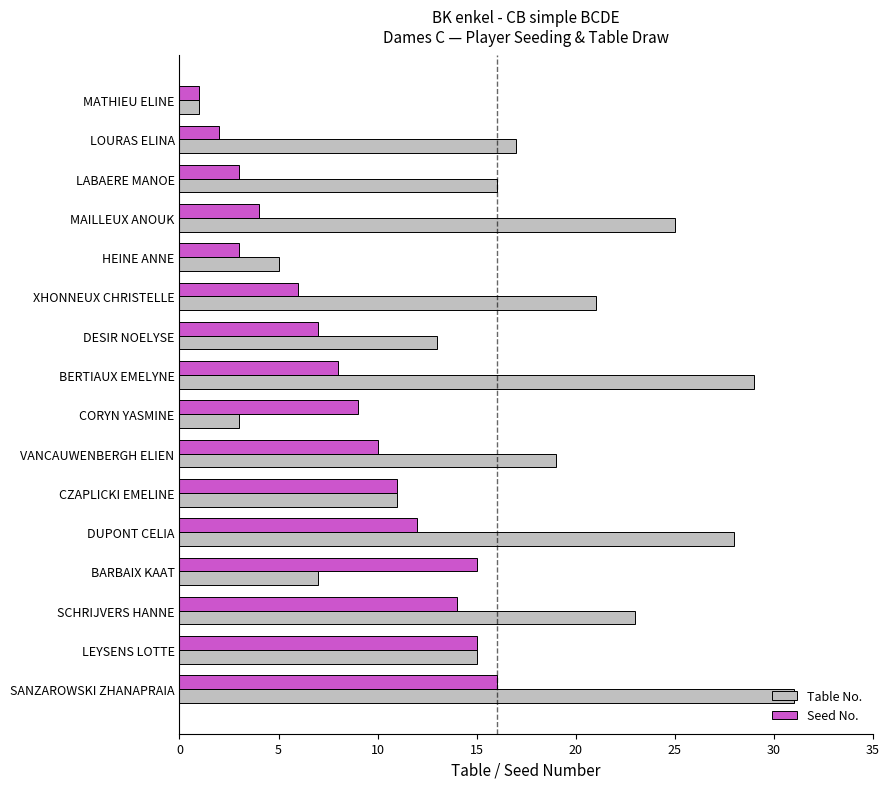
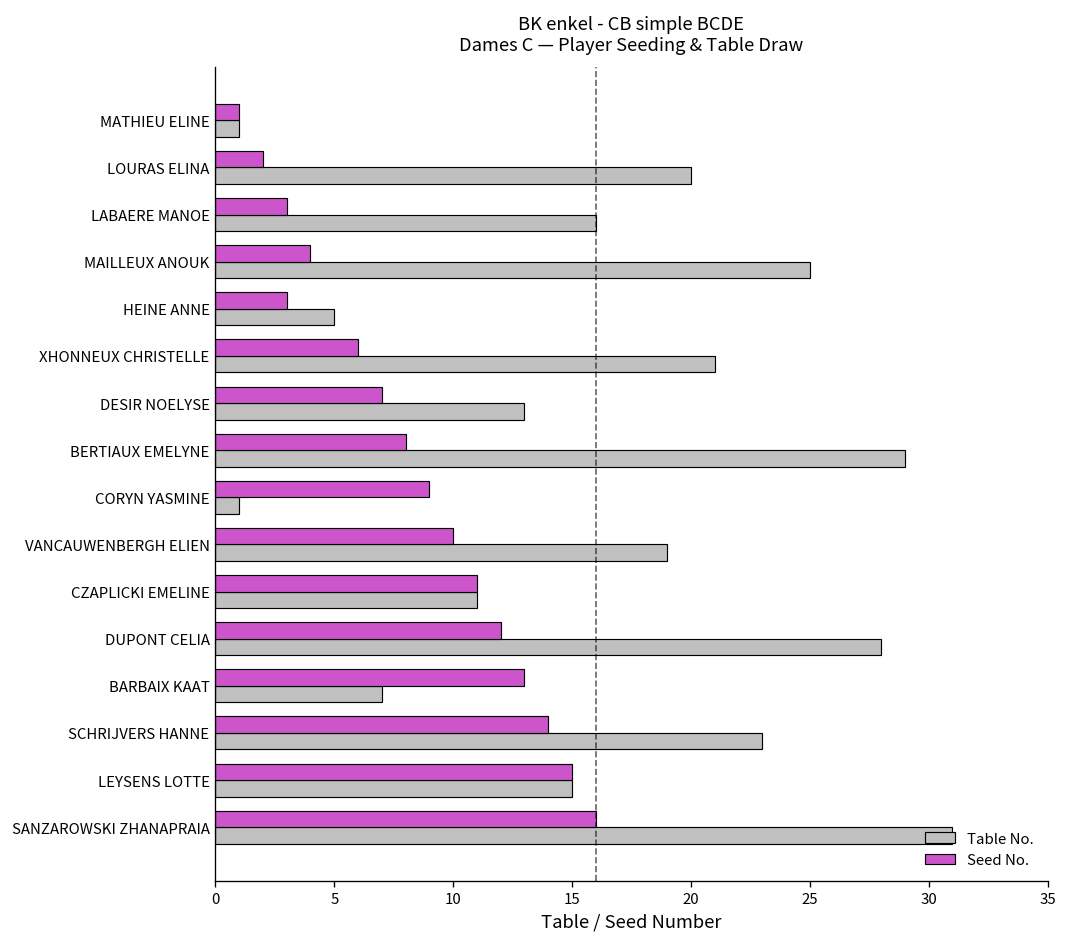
  {
    "Table No.": {
      "MATHIEU ELINE": 1,
-     "LOURAS ELINA": 17,
+     "LOURAS ELINA": 20,
      "LABAERE MANOE": 16,
      "MAILLEUX ANOUK": 25,
      "HEINE ANNE": 5,
      "XHONNEUX CHRISTELLE": 21,
      "DESIR NOELYSE": 13,
      "BERTIAUX EMELYNE": 29,
-     "CORYN YASMINE": 3,
+     "CORYN YASMINE": 1,
      "VANCAUWENBERGH ELIEN": 19,
      "CZAPLICKI EMELINE": 11,
      "DUPONT CELIA": 28,
      "BARBAIX KAAT": 7,
      "SCHRIJVERS HANNE": 23,
      "LEYSENS LOTTE": 15,
      "SANZAROWSKI ZHANAPRAIA": 31
    },
    "Seed No.": {
      "MATHIEU ELINE": 1,
      "LOURAS ELINA": 2,
      "LABAERE MANOE": 3,
      "MAILLEUX ANOUK": 4,
      "HEINE ANNE": 3,
      "XHONNEUX CHRISTELLE": 6,
      "DESIR NOELYSE": 7,
      "BERTIAUX EMELYNE": 8,
      "CORYN YASMINE": 9,
      "VANCAUWENBERGH ELIEN": 10,
      "CZAPLICKI EMELINE": 11,
      "DUPONT CELIA": 12,
-     "BARBAIX KAAT": 15,
+     "BARBAIX KAAT": 13,
      "SCHRIJVERS HANNE": 14,
      "LEYSENS LOTTE": 15,
      "SANZAROWSKI ZHANAPRAIA": 16
    }
  }
